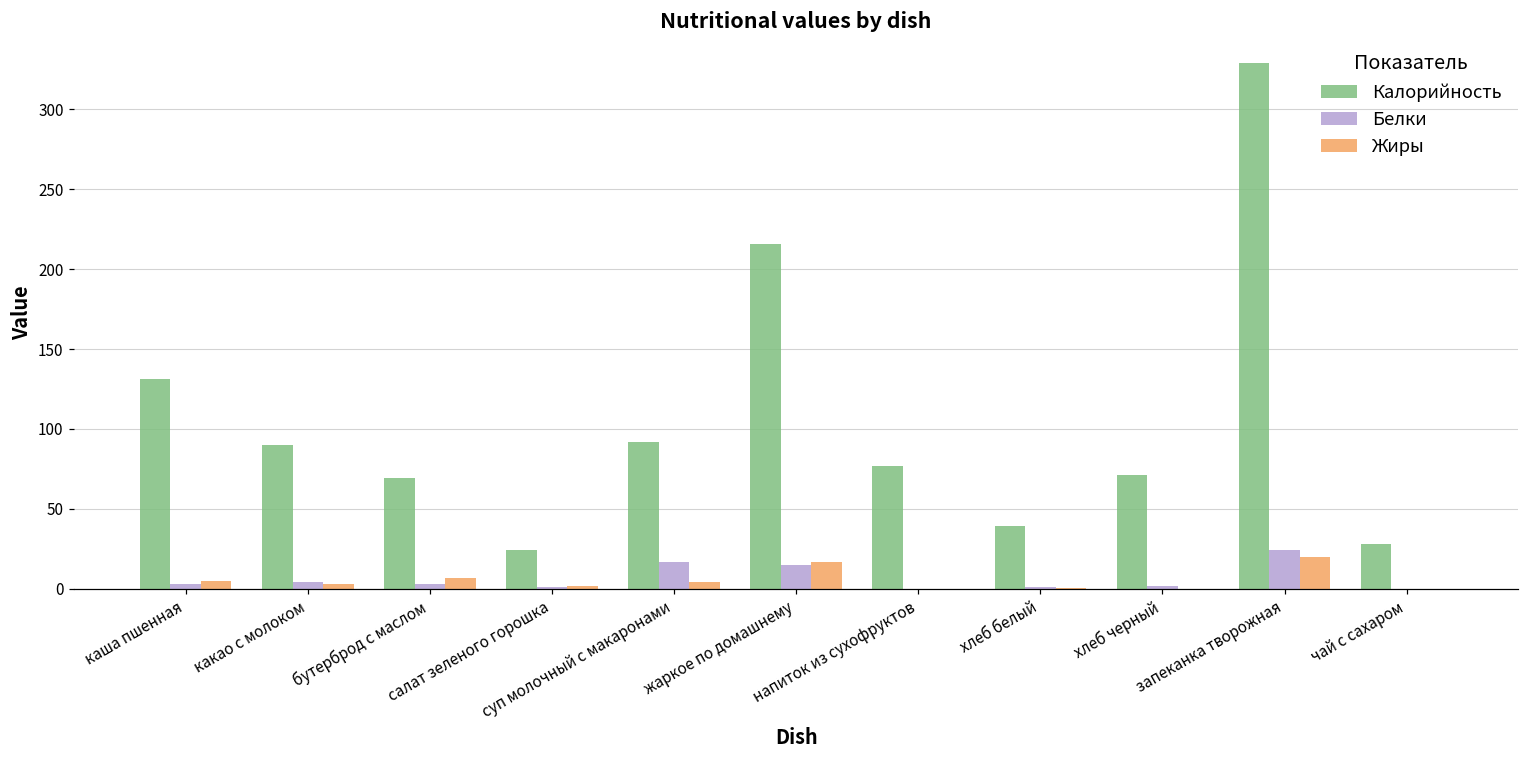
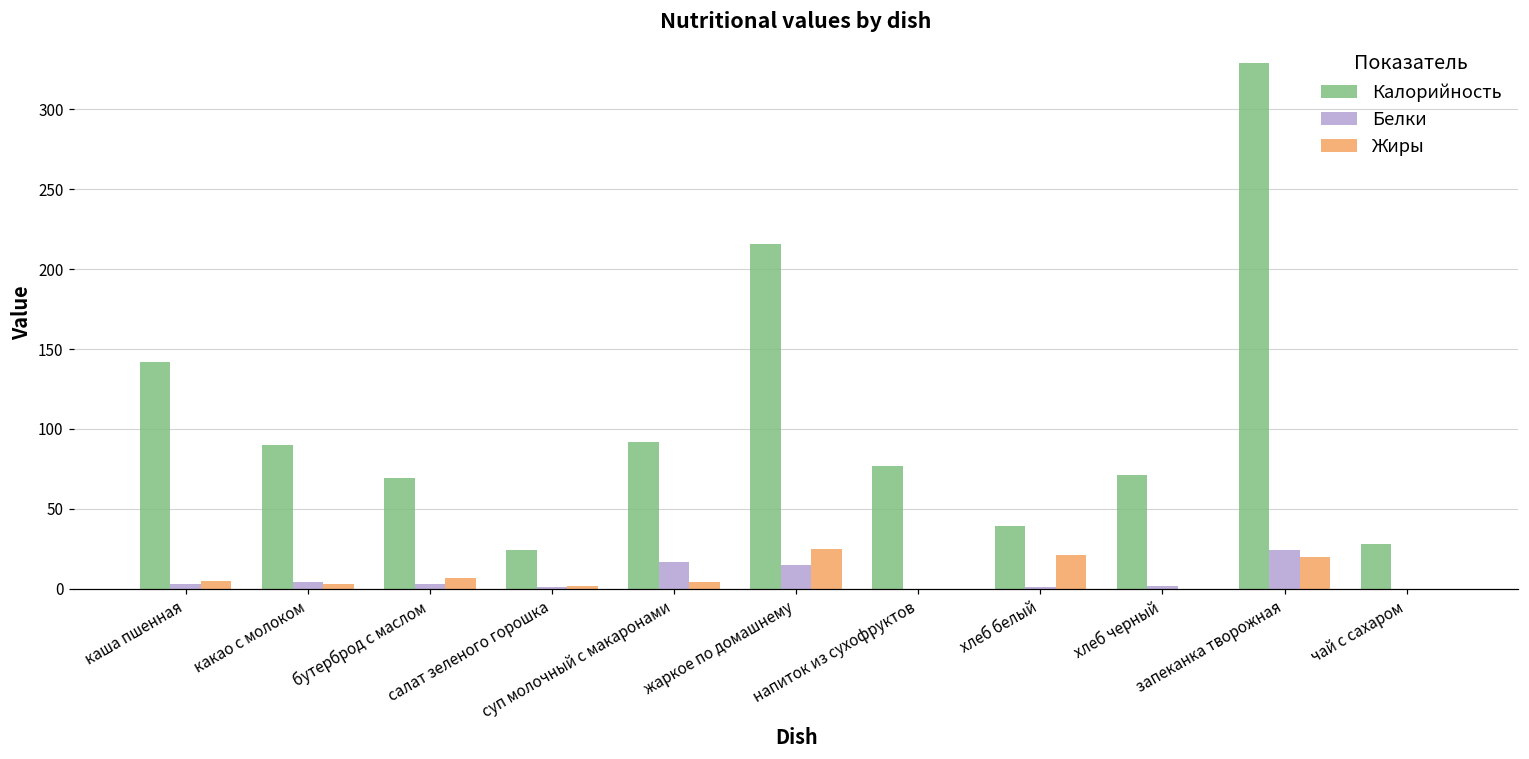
  {
    "Калорийность": {
-     "каша пшенная": 131,
+     "каша пшенная": 142,
      "какао с молоком": 90,
      "бутерброд с маслом": 69,
      "салат зеленого горошка": 24,
      "суп молочный с макаронами": 92,
      "жаркое по домашнему": 216,
      "напиток из сухофруктов": 77,
      "хлеб белый": 39,
      "хлеб черный": 71,
      "запеканка творожная": 329,
      "чай с сахаром": 28
    },
    "Белки": {
      "каша пшенная": 3,
      "какао с молоком": 4,
      "бутерброд с маслом": 3,
      "суп молочный с макаронами": 17,
      "жаркое по домашнему": 15,
      "напиток из сухофруктов": 0,
      "хлеб черный": 2,
      "запеканка творожная": 24,
      "чай с сахаром": 0
    },
    "Жиры": {
      "каша пшенная": 5,
      "какао с молоком": 3,
      "бутерброд с маслом": 7,
      "салат зеленого горошка": 2,
      "суп молочный с макаронами": 4,
-     "жаркое по домашнему": 17,
+     "жаркое по домашнему": 25,
      "напиток из сухофруктов": 0,
-     "хлеб белый": 1,
+     "хлеб белый": 21,
      "хлеб черный": 0,
      "запеканка творожная": 20,
      "чай с сахаром": 0
    }
  }
